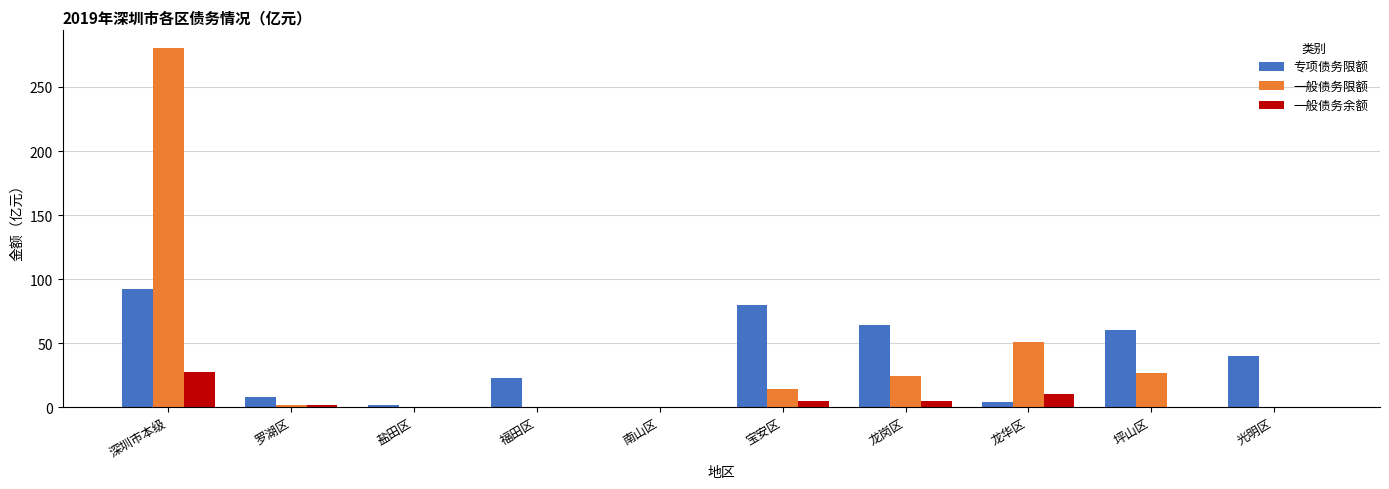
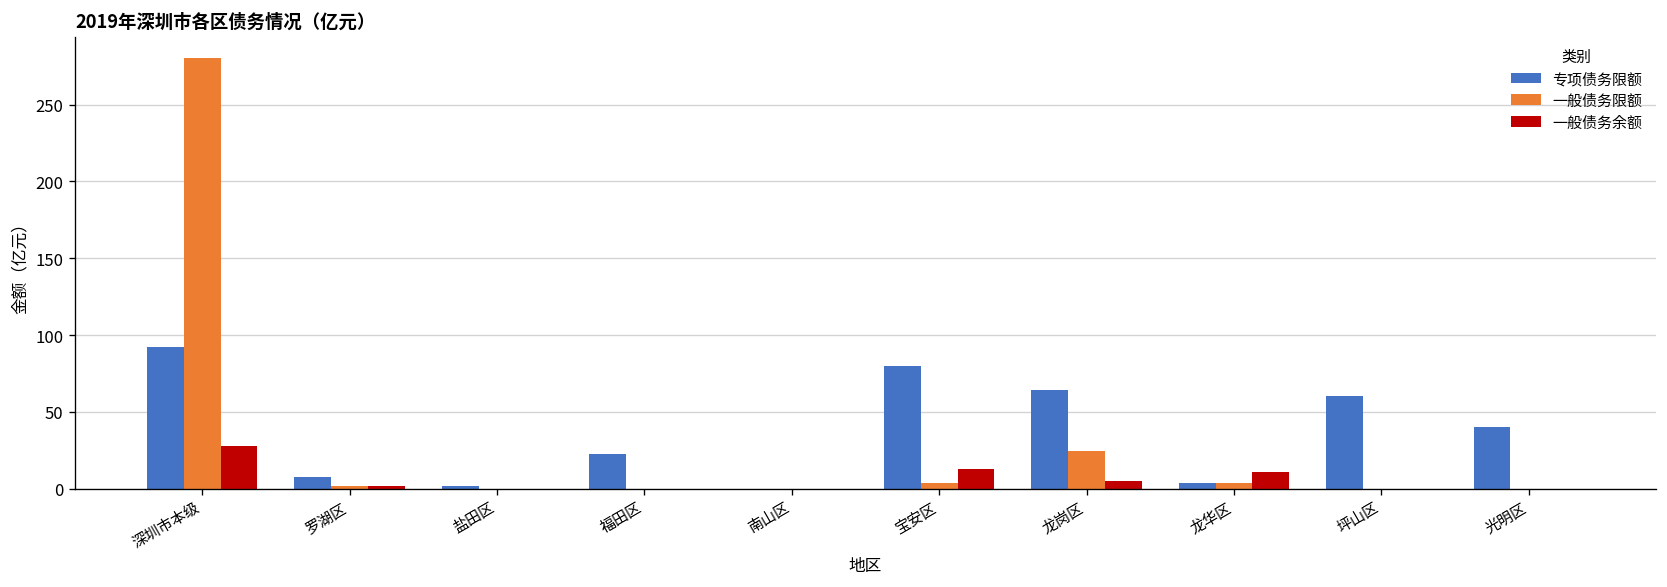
  {
    "专项债务限额": {
      "深圳市本级": 92,
      "罗湖区": 8,
      "盐田区": 2,
      "福田区": 23,
      "南山区": 0,
      "宝安区": 80,
      "龙岗区": 64,
      "龙华区": 4,
      "坪山区": 61,
      "光明区": 40
    },
    "一般债务限额": {
      "深圳市本级": 280,
      "罗湖区": 2,
      "盐田区": 0,
      "福田区": 0,
      "南山区": 0,
-     "宝安区": 14,
+     "宝安区": 4,
      "龙岗区": 25,
-     "龙华区": 51,
-     "坪山区": 27,
+     "龙华区": 4,
+     "坪山区": 0,
      "光明区": 0
    },
    "一般债务余额": {
      "深圳市本级": 28,
      "罗湖区": 2,
      "盐田区": 0,
      "福田区": 0,
      "南山区": 0,
-     "宝安区": 5,
+     "宝安区": 13,
      "龙岗区": 5,
      "龙华区": 11,
      "坪山区": 0,
      "光明区": 0
    }
  }
